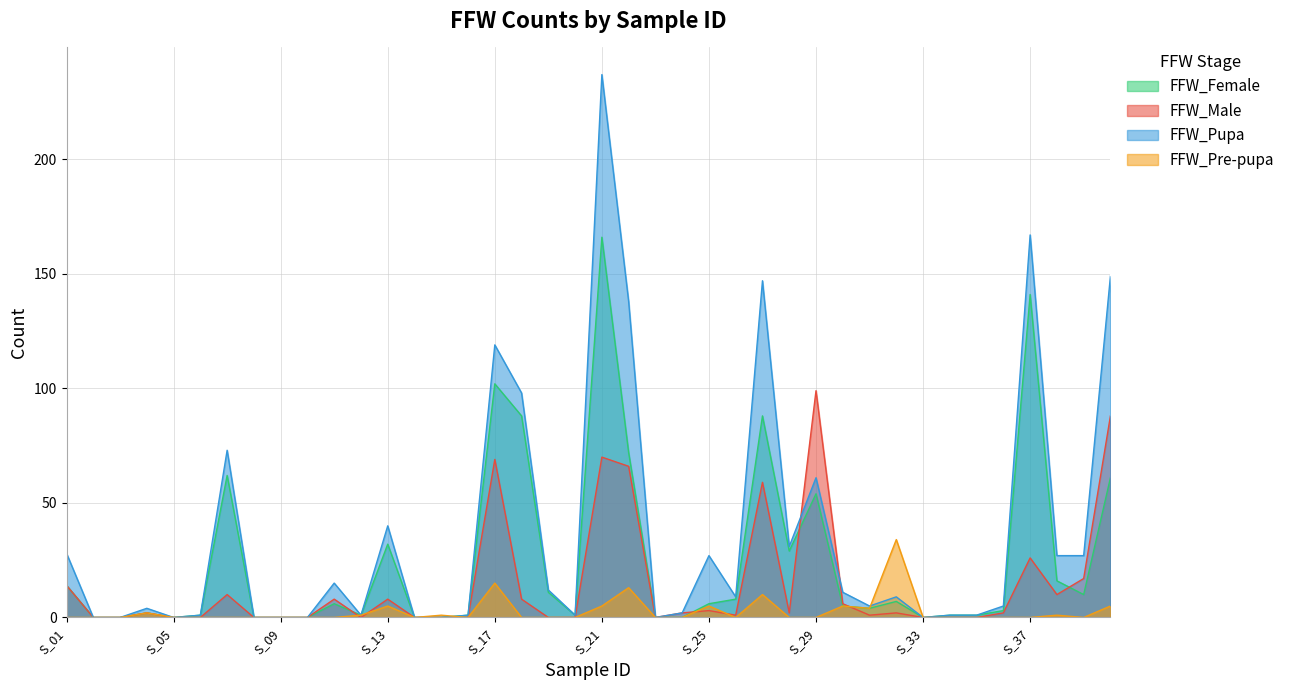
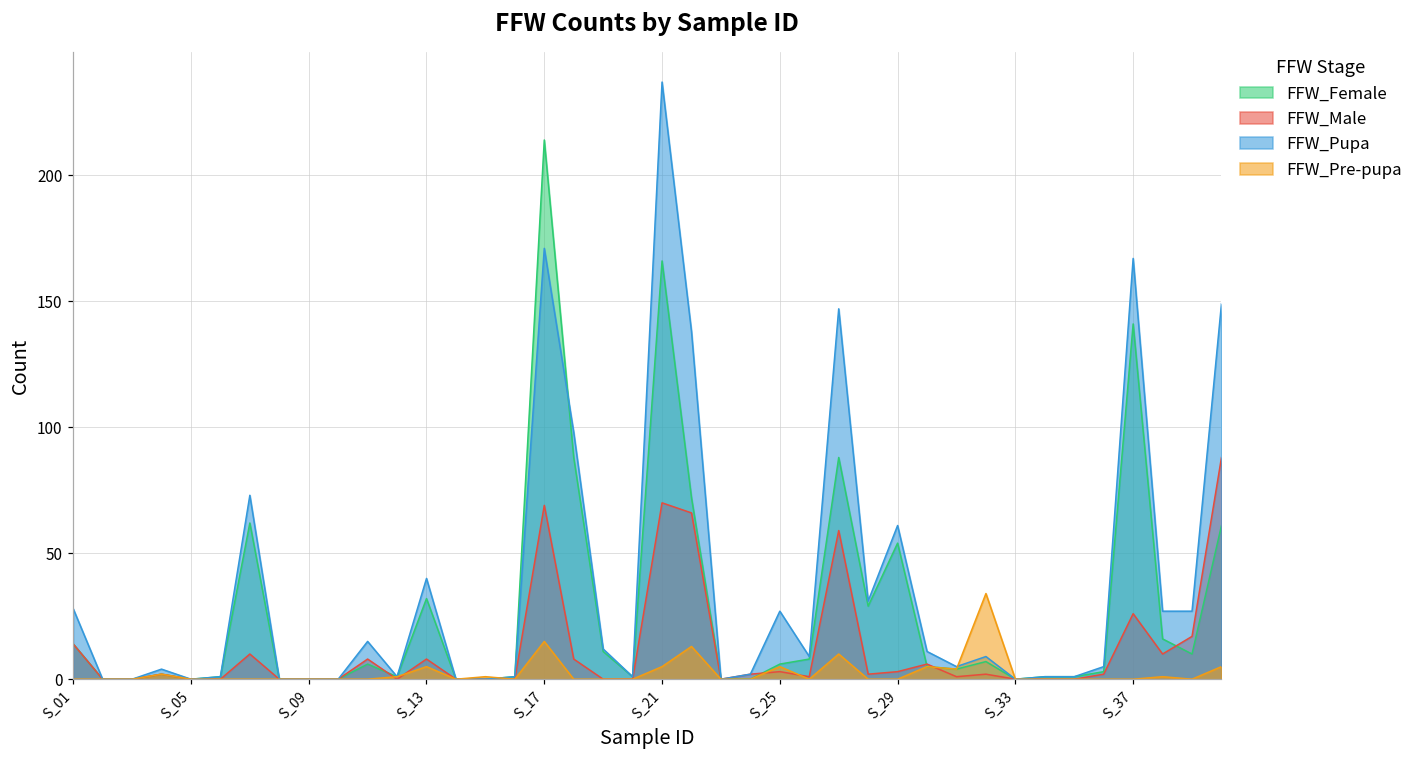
  {
    "FFW_Female": {
      "S_13": 32,
-     "S_17": 102,
+     "S_17": 214,
      "S_21": 166,
      "S_29": 54,
      "S_37": 141
    },
    "FFW_Male": {
      "S_13": 8,
      "S_17": 69,
      "S_21": 70,
      "S_25": 3,
-     "S_29": 99,
+     "S_29": 3,
      "S_37": 26
    },
    "FFW_Pupa": {
      "S_01": 28,
      "S_13": 40,
-     "S_17": 119,
+     "S_17": 171,
      "S_21": 237,
      "S_25": 27,
      "S_29": 61,
      "S_37": 167
    },
    "FFW_Pre-pupa": {
      "S_01": 0,
      "S_13": 5,
      "S_17": 15,
      "S_21": 5,
      "S_29": 0,
      "S_37": 0
    }
  }
